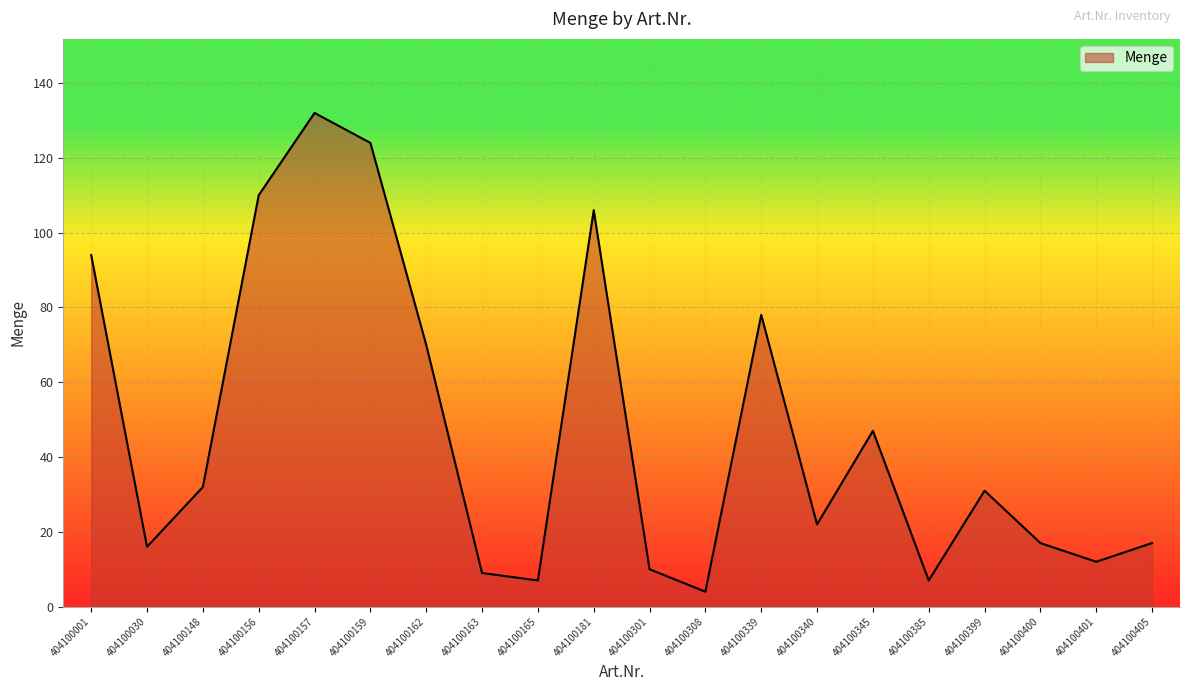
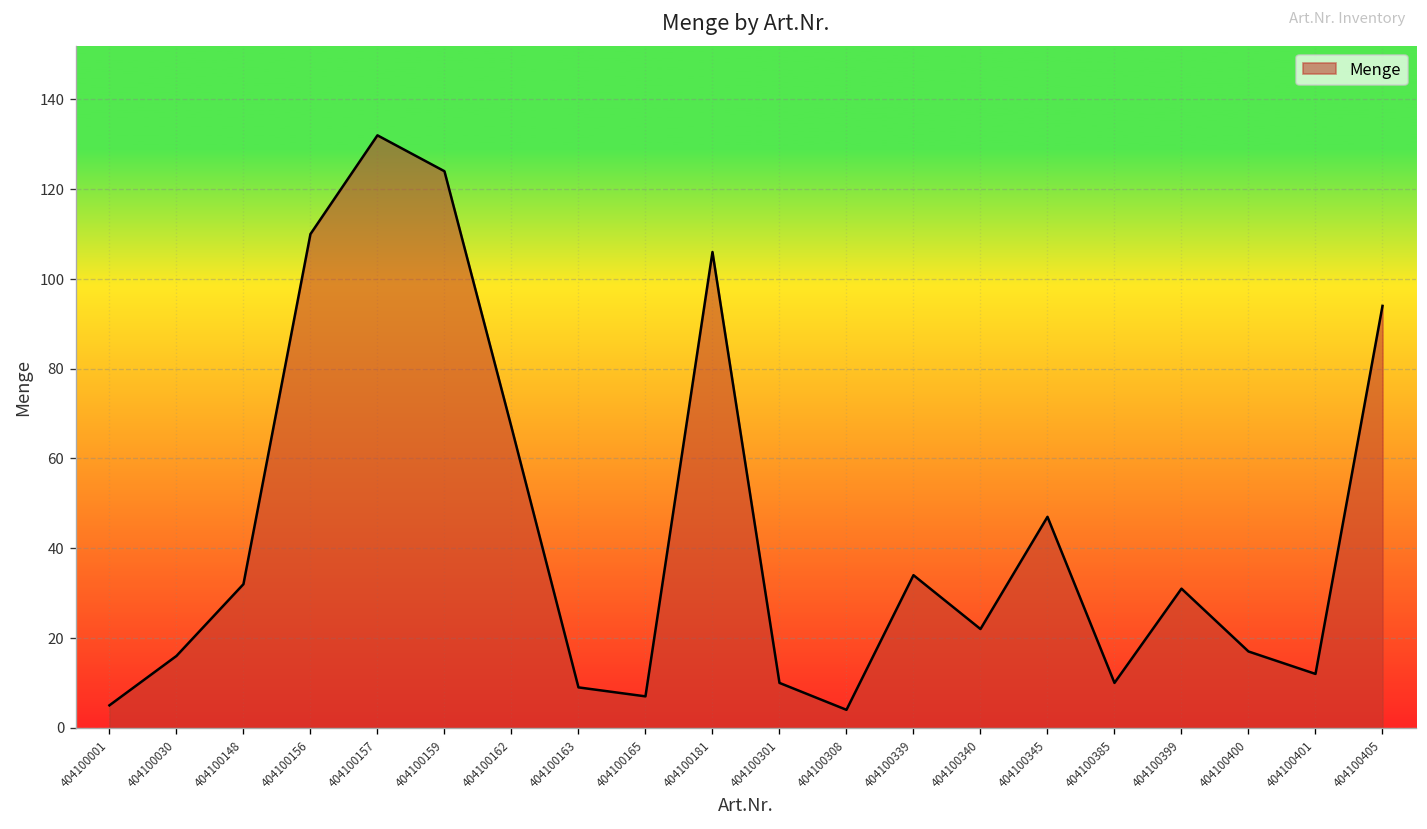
  {
-   "404100001": 94,
+   "404100001": 5,
    "404100030": 16,
    "404100148": 32,
    "404100156": 110,
    "404100157": 132,
    "404100159": 124,
-   "404100162": 70,
+   "404100162": 67,
    "404100163": 9,
    "404100165": 7,
    "404100181": 106,
    "404100301": 10,
    "404100308": 4,
-   "404100339": 78,
+   "404100339": 34,
    "404100340": 22,
    "404100345": 47,
-   "404100385": 7,
+   "404100385": 10,
    "404100399": 31,
    "404100400": 17,
    "404100401": 12,
-   "404100405": 17
+   "404100405": 94
  }
